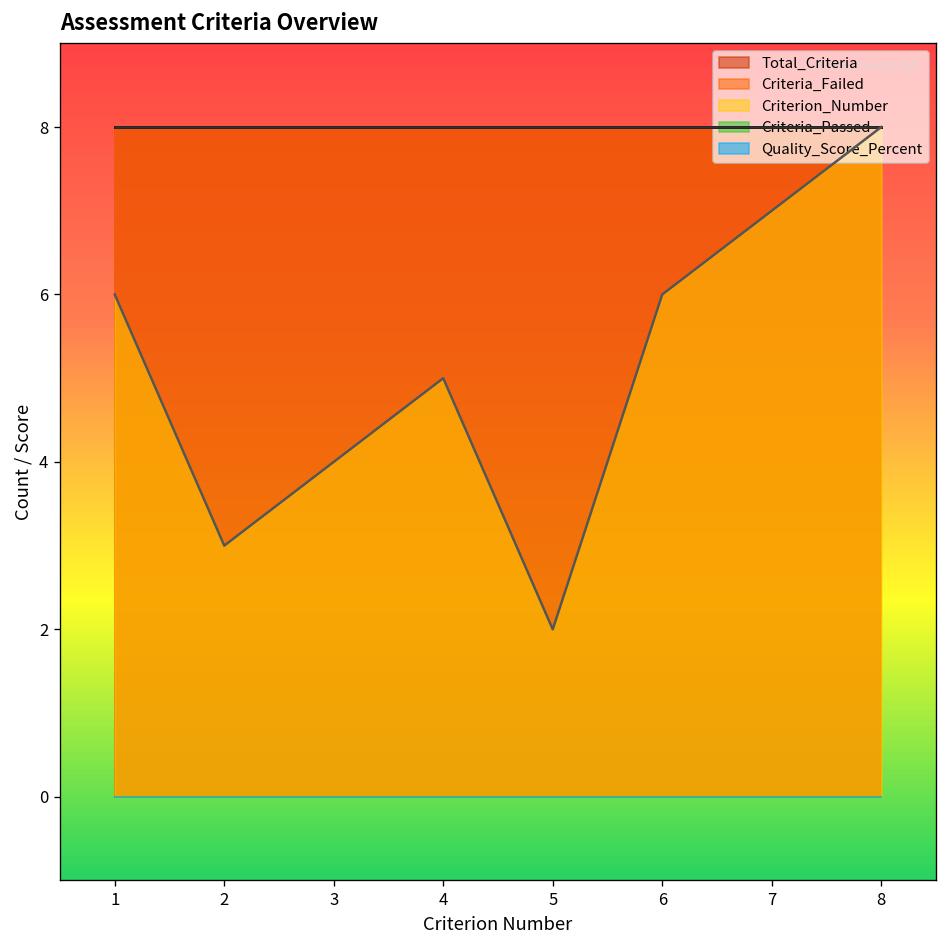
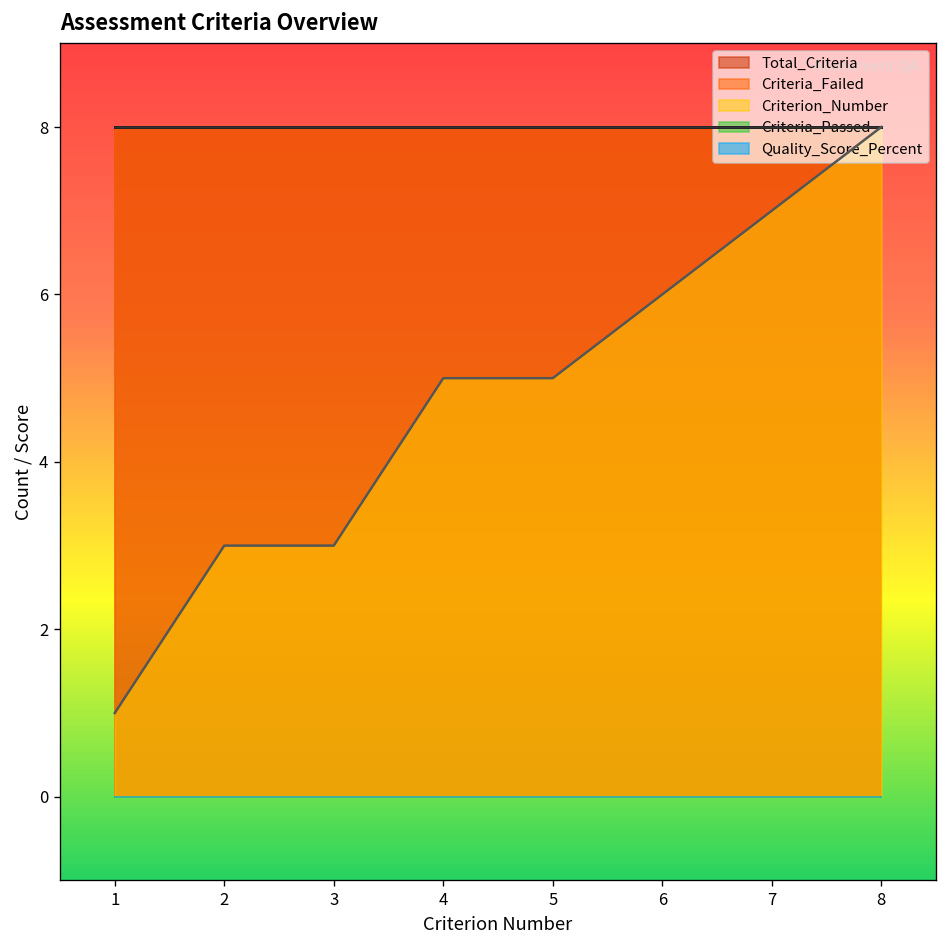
  {
    "Criteria_Failed": {
      "1": 8,
      "2": 8,
      "3": 8,
      "4": 8,
      "5": 8,
      "6": 8
    },
    "Criterion_Number": {
-     "1": 6,
+     "1": 1,
      "2": 3,
-     "3": 4,
+     "3": 3,
      "4": 5,
-     "5": 2,
+     "5": 5,
      "6": 6,
      "7": 7
    },
    "Quality_Score_Percent": {
      "1": 0,
      "2": 0,
      "3": 0,
      "4": 0,
      "5": 0,
      "6": 0,
      "7": 0,
      "8": 0
    }
  }
